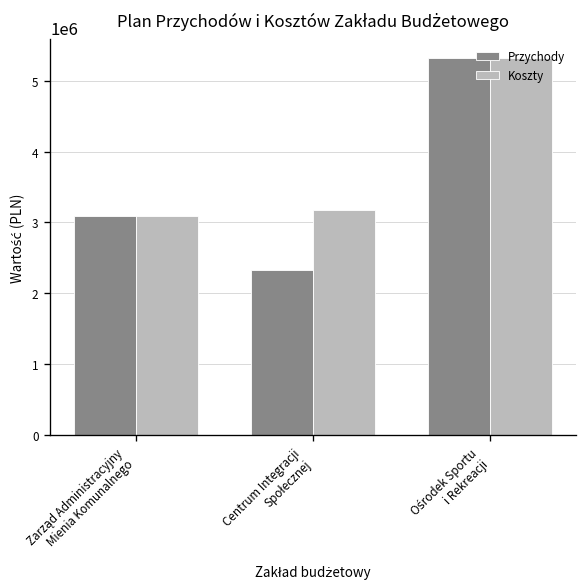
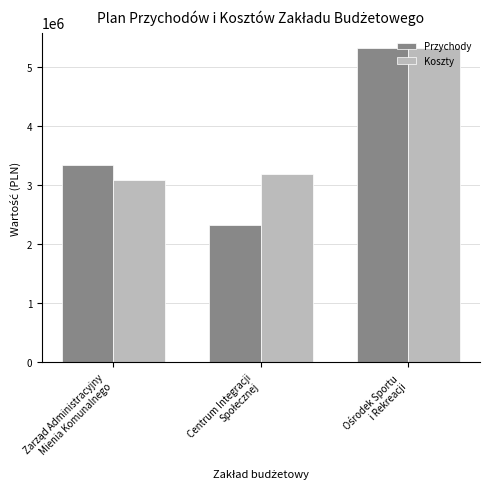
  {
    "Przychody": {
-     "Zarząd Administracyjny Mienia Komunalnego": 3100000,
+     "Zarząd Administracyjny Mienia Komunalnego": 3300000,
      "Centrum Integracji Społecznej": 2300000,
      "Ośrodek Sportu i Rekreacji": 5300000
    },
    "Koszty": {
      "Zarząd Administracyjny Mienia Komunalnego": 3100000,
      "Centrum Integracji Społecznej": 3200000,
      "Ośrodek Sportu i Rekreacji": 5300000
    }
  }
